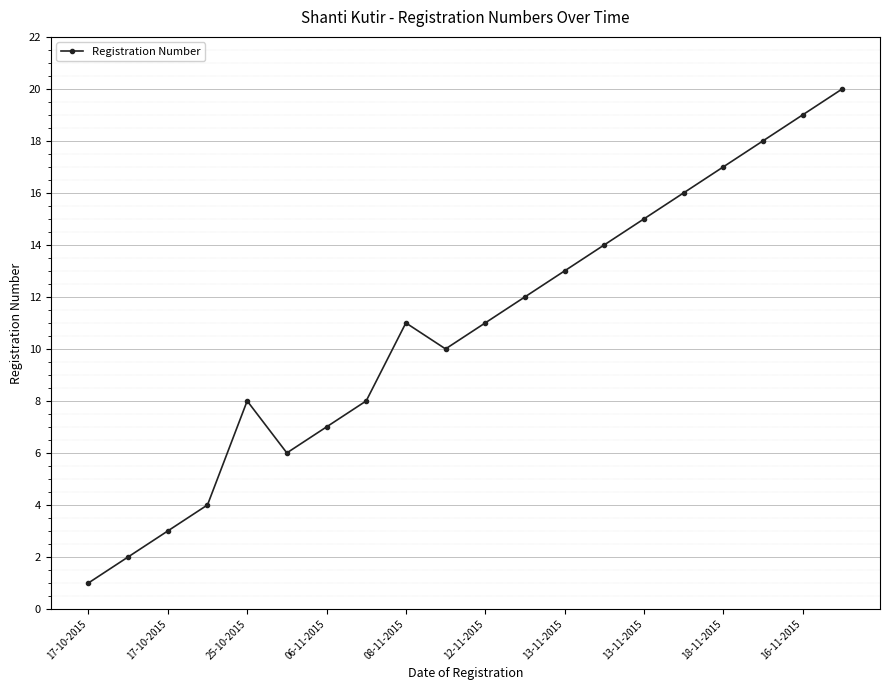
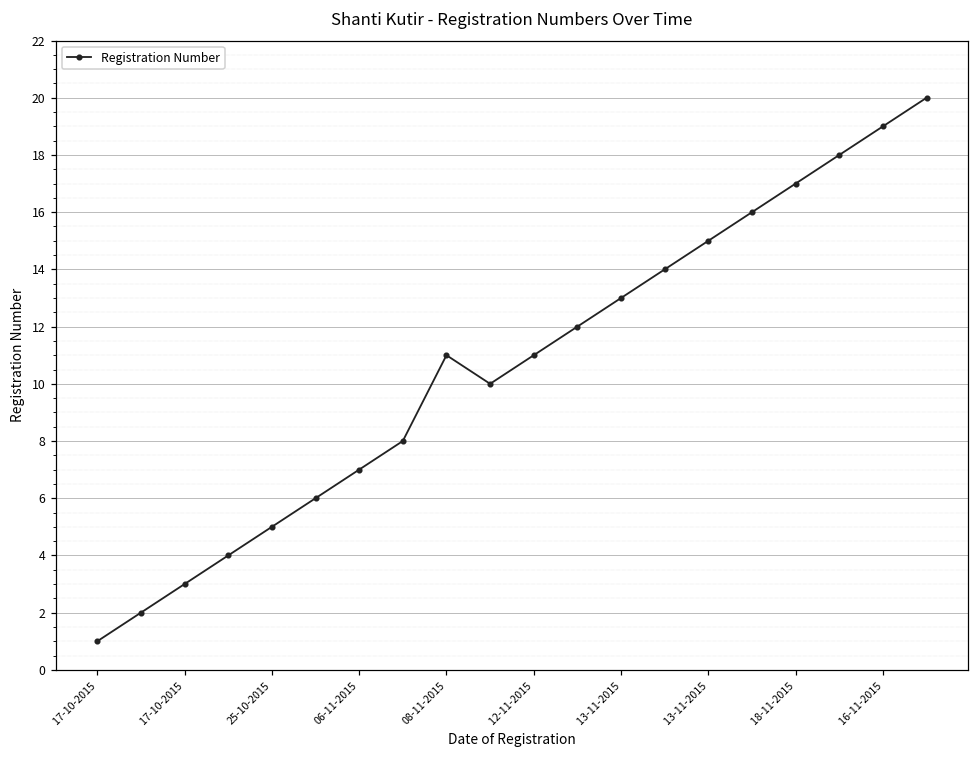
  {
-   "25-10-2015": 8,
+   "25-10-2015": 5,
    "08-11-2015": 11,
    "12-11-2015": 11
  }
